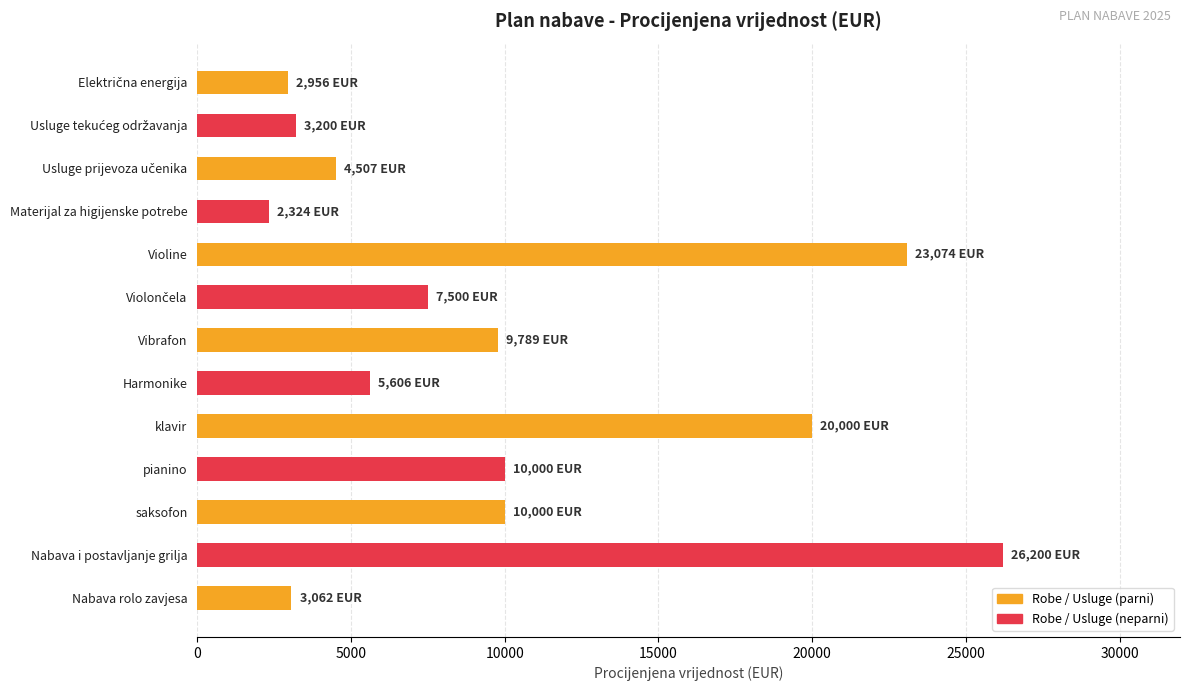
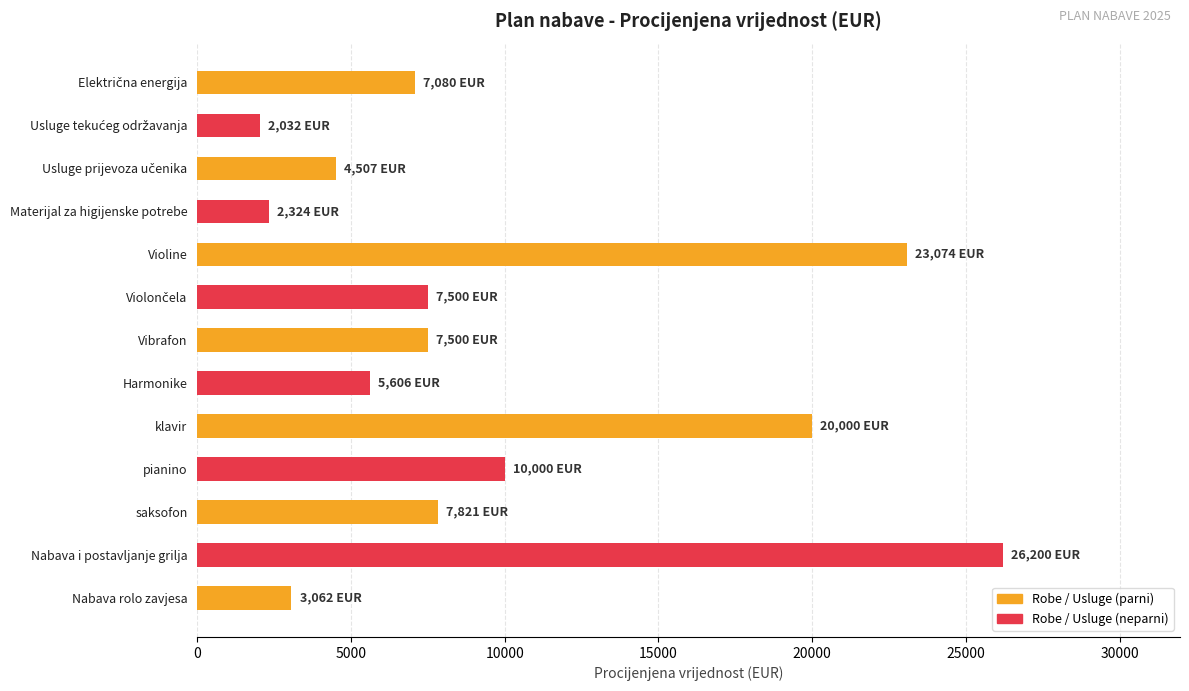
  {
-   "Električna energija": "2,956",
-   "Usluge tekućeg održavanja": "3,200",
+   "Električna energija": "7,080",
+   "Usluge tekućeg održavanja": "2,032",
    "Usluge prijevoza učenika": "4,507",
    "Materijal za higijenske potrebe": "2,324",
    "Violine": "23,074",
    "Violončela": "7,500",
-   "Vibrafon": "9,789",
+   "Vibrafon": "7,500",
    "Harmonike": "5,606",
    "klavir": "20,000",
    "pianino": "10,000",
-   "saksofon": "10,000",
+   "saksofon": "7,821",
    "Nabava i postavljanje grilja": "26,200",
    "Nabava rolo zavjesa": "3,062"
  }
